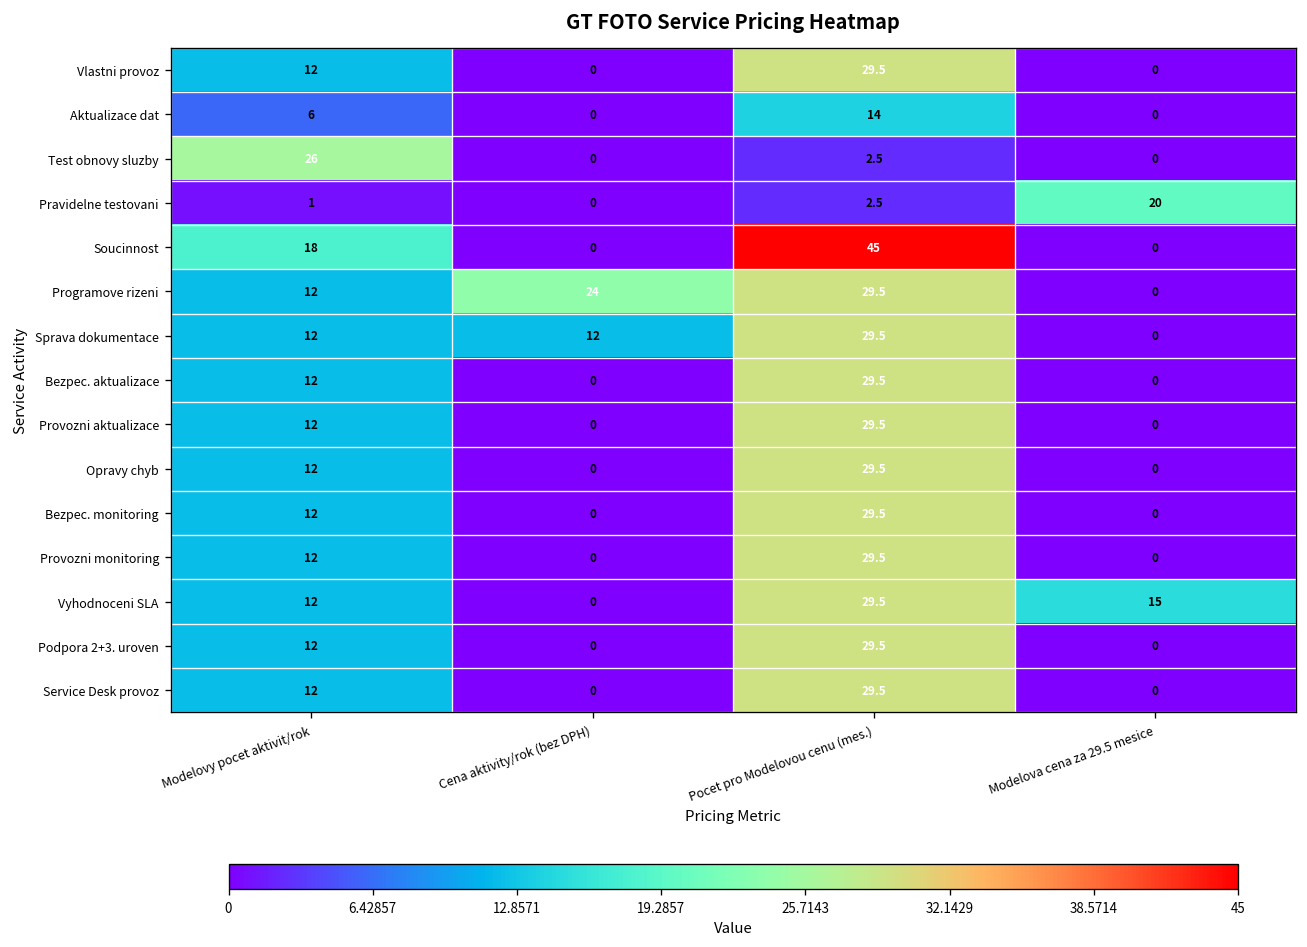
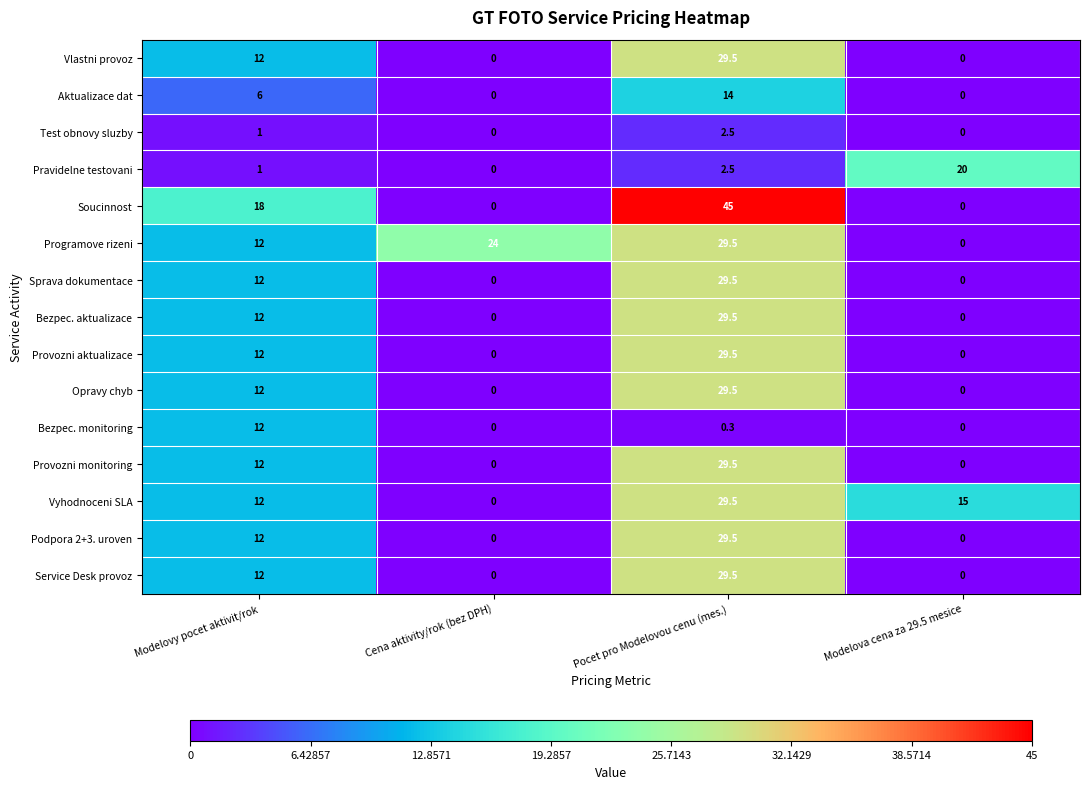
  {
    "Vlastni provoz": {
      "Modelovy pocet aktivit/rok": 12,
      "Cena aktivity/rok (bez DPH)": 0,
      "Pocet pro Modelovou cenu (mes.)": 29.5,
      "Modelova cena za 29.5 mesice": 0
    },
    "Aktualizace dat": {
      "Modelovy pocet aktivit/rok": 6,
      "Cena aktivity/rok (bez DPH)": 0,
      "Pocet pro Modelovou cenu (mes.)": 14,
      "Modelova cena za 29.5 mesice": 0
    },
    "Test obnovy sluzby": {
-     "Modelovy pocet aktivit/rok": 26,
+     "Modelovy pocet aktivit/rok": 1,
      "Cena aktivity/rok (bez DPH)": 0,
      "Pocet pro Modelovou cenu (mes.)": 2.5,
      "Modelova cena za 29.5 mesice": 0
    },
    "Pravidelne testovani": {
      "Modelovy pocet aktivit/rok": 1,
      "Cena aktivity/rok (bez DPH)": 0,
      "Pocet pro Modelovou cenu (mes.)": 2.5,
      "Modelova cena za 29.5 mesice": 20
    },
    "Soucinnost": {
      "Modelovy pocet aktivit/rok": 18,
      "Cena aktivity/rok (bez DPH)": 0,
      "Pocet pro Modelovou cenu (mes.)": 45,
      "Modelova cena za 29.5 mesice": 0
    },
    "Programove rizeni": {
      "Modelovy pocet aktivit/rok": 12,
      "Cena aktivity/rok (bez DPH)": 24,
      "Pocet pro Modelovou cenu (mes.)": 29.5,
      "Modelova cena za 29.5 mesice": 0
    },
    "Sprava dokumentace": {
      "Modelovy pocet aktivit/rok": 12,
-     "Cena aktivity/rok (bez DPH)": 12,
+     "Cena aktivity/rok (bez DPH)": 0,
      "Pocet pro Modelovou cenu (mes.)": 29.5,
      "Modelova cena za 29.5 mesice": 0
    },
    "Bezpec. aktualizace": {
      "Modelovy pocet aktivit/rok": 12,
      "Cena aktivity/rok (bez DPH)": 0,
      "Pocet pro Modelovou cenu (mes.)": 29.5,
      "Modelova cena za 29.5 mesice": 0
    },
    "Provozni aktualizace": {
      "Modelovy pocet aktivit/rok": 12,
      "Cena aktivity/rok (bez DPH)": 0,
      "Pocet pro Modelovou cenu (mes.)": 29.5,
      "Modelova cena za 29.5 mesice": 0
    },
    "Opravy chyb": {
      "Modelovy pocet aktivit/rok": 12,
      "Cena aktivity/rok (bez DPH)": 0,
      "Pocet pro Modelovou cenu (mes.)": 29.5,
      "Modelova cena za 29.5 mesice": 0
    },
    "Bezpec. monitoring": {
      "Modelovy pocet aktivit/rok": 12,
      "Cena aktivity/rok (bez DPH)": 0,
-     "Pocet pro Modelovou cenu (mes.)": 29.5,
+     "Pocet pro Modelovou cenu (mes.)": 0.3,
      "Modelova cena za 29.5 mesice": 0
    },
    "Provozni monitoring": {
      "Modelovy pocet aktivit/rok": 12,
      "Cena aktivity/rok (bez DPH)": 0,
      "Pocet pro Modelovou cenu (mes.)": 29.5,
      "Modelova cena za 29.5 mesice": 0
    },
    "Vyhodnoceni SLA": {
      "Modelovy pocet aktivit/rok": 12,
      "Cena aktivity/rok (bez DPH)": 0,
      "Pocet pro Modelovou cenu (mes.)": 29.5,
      "Modelova cena za 29.5 mesice": 15
    },
    "Podpora 2+3. uroven": {
      "Modelovy pocet aktivit/rok": 12,
      "Cena aktivity/rok (bez DPH)": 0,
      "Pocet pro Modelovou cenu (mes.)": 29.5,
      "Modelova cena za 29.5 mesice": 0
    },
    "Service Desk provoz": {
      "Modelovy pocet aktivit/rok": 12,
      "Cena aktivity/rok (bez DPH)": 0,
      "Pocet pro Modelovou cenu (mes.)": 29.5,
      "Modelova cena za 29.5 mesice": 0
    }
  }
